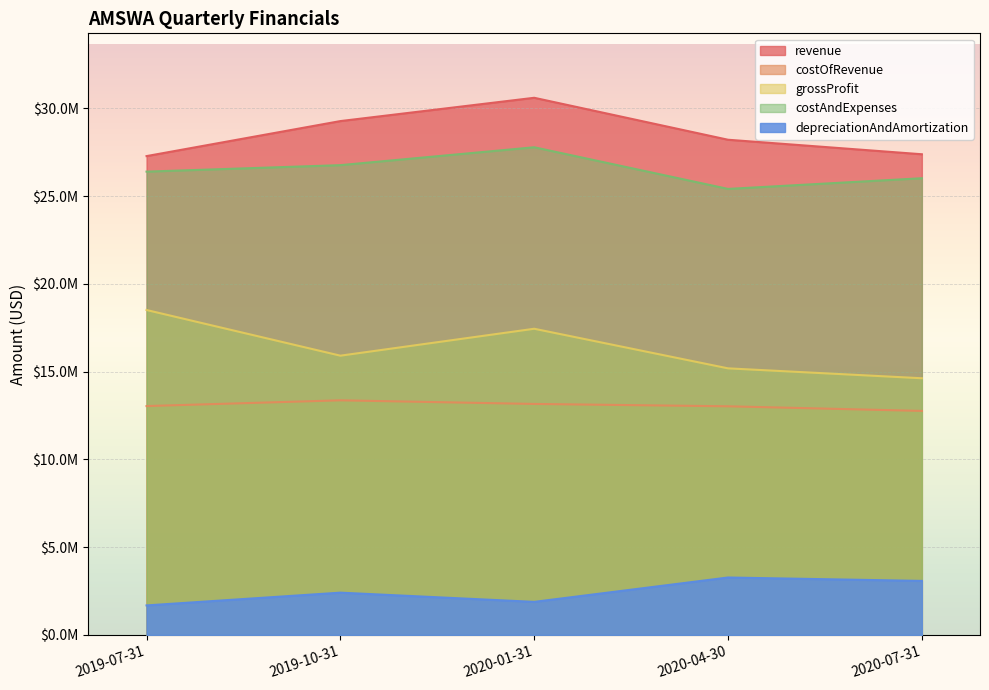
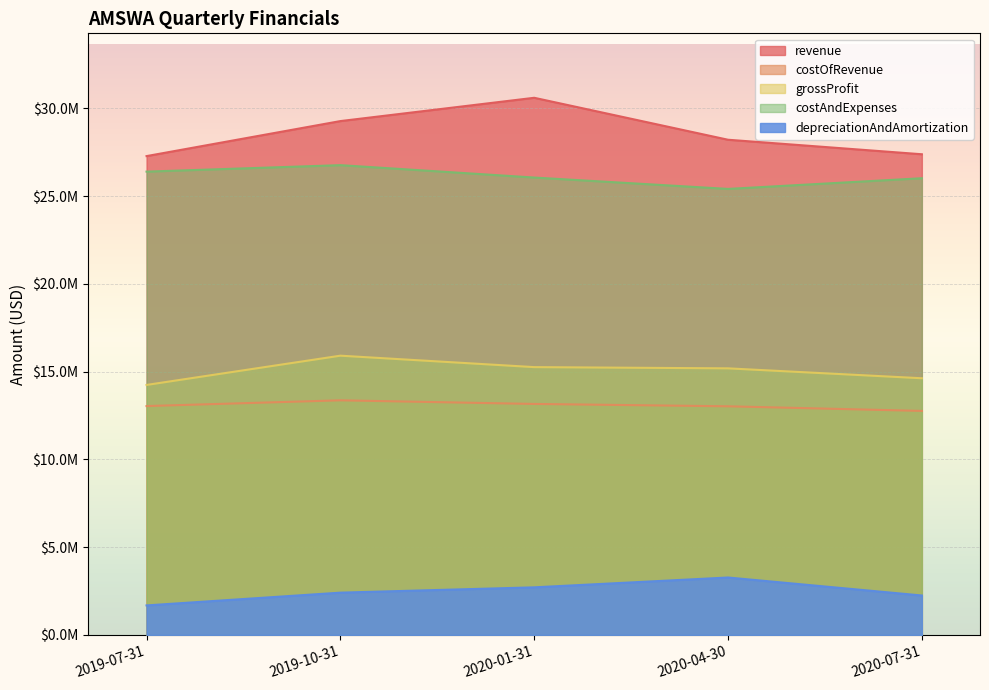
  {
    "grossProfit": {
-     "2019-07-31": "$18500000",
+     "2019-07-31": "$14200000",
      "2019-10-31": "$15900000",
-     "2020-01-31": "$17400000",
+     "2020-01-31": "$15300000",
      "2020-04-30": "$15200000",
      "2020-07-31": "$14600000"
    },
    "costAndExpenses": {
      "2019-07-31": "$26400000",
      "2019-10-31": "$26800000",
-     "2020-01-31": "$27800000",
+     "2020-01-31": "$26100000",
      "2020-04-30": "$25400000",
      "2020-07-31": "$26000000"
    },
    "depreciationAndAmortization": {
      "2019-07-31": "$1700000",
      "2019-10-31": "$2400000",
-     "2020-01-31": "$1900000",
+     "2020-01-31": "$2700000",
      "2020-04-30": "$3300000",
-     "2020-07-31": "$3100000"
+     "2020-07-31": "$2200000"
    }
  }
